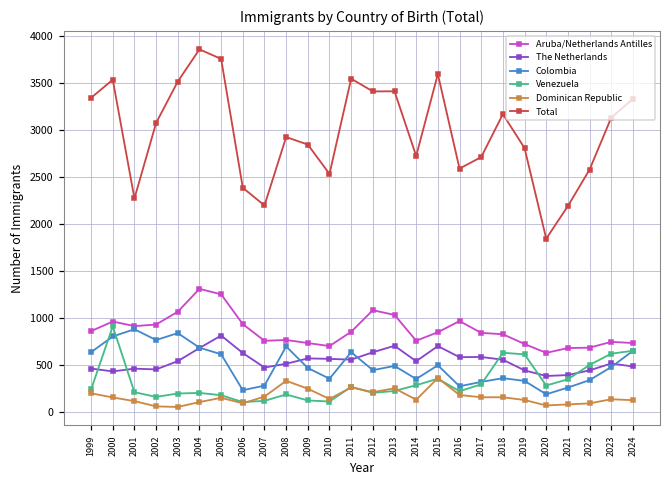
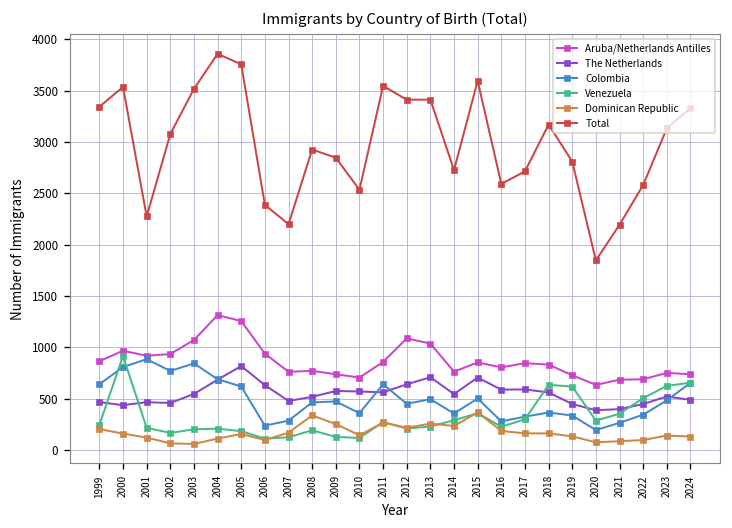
  {
    "Aruba/Netherlands Antilles": {
      "1999": 900,
      "2000": 1000,
      "2001": 900,
      "2002": 900,
      "2003": 1100,
      "2004": 1300,
      "2005": 1300,
      "2006": 900,
      "2007": 800,
      "2008": 800,
      "2009": 700,
      "2010": 700,
      "2011": 900,
      "2012": 1100,
      "2013": 1000,
      "2014": 800,
      "2015": 900,
-     "2016": 1000,
+     "2016": 800,
      "2017": 800,
      "2018": 800,
      "2019": 700,
      "2020": 600,
      "2021": 700,
      "2022": 700,
      "2023": 800,
      "2024": 700
    },
    "The Netherlands": {
      "1999": 500,
      "2000": 400,
      "2001": 500,
      "2002": 500,
      "2003": 500,
      "2005": 800,
      "2006": 600,
      "2007": 500,
      "2008": 500,
      "2009": 600,
      "2010": 600,
      "2011": 600,
      "2012": 600,
      "2013": 700,
      "2014": 500,
      "2015": 700,
      "2016": 600,
      "2017": 600,
      "2018": 600,
      "2019": 400,
      "2020": 400,
      "2021": 400,
      "2022": 400,
      "2023": 500,
      "2024": 500
    },
    "Colombia": {
      "1999": 600,
      "2000": 800,
      "2001": 900,
      "2002": 800,
      "2003": 800,
      "2005": 600,
      "2006": 200,
      "2007": 300,
-     "2008": 700,
+     "2008": 500,
      "2009": 500,
      "2010": 400,
      "2011": 600,
      "2012": 400,
      "2013": 500,
      "2014": 400,
      "2015": 500,
      "2016": 300,
      "2018": 400,
      "2019": 300,
      "2020": 200,
      "2021": 300,
      "2022": 300,
      "2023": 500
    },
    "Venezuela": {
      "1999": 200,
      "2000": 900,
      "2001": 200,
      "2002": 200,
      "2003": 200,
      "2004": 200,
      "2007": 100,
      "2008": 200,
      "2009": 100,
      "2014": 300,
      "2016": 200,
      "2018": 600,
      "2019": 600,
      "2020": 300,
      "2021": 400,
      "2022": 500,
      "2023": 600
    },
    "Dominican Republic": {
      "1999": 200,
      "2000": 200,
      "2001": 100,
      "2002": 100,
      "2003": 100,
      "2004": 100,
      "2007": 200,
      "2008": 300,
      "2009": 300,
-     "2014": 100,
+     "2014": 200,
      "2016": 200,
      "2017": 200,
      "2018": 200,
      "2019": 100,
      "2020": 100,
      "2021": 100,
      "2022": 100,
      "2023": 100,
      "2024": 100
    },
    "Total": {
      "1999": 3300,
      "2000": 3500,
      "2001": 2300,
      "2002": 3100,
      "2003": 3500,
      "2004": 3900,
      "2005": 3800,
      "2006": 2400,
      "2007": 2200,
      "2008": 2900,
      "2009": 2800,
      "2010": 2500,
      "2011": 3500,
      "2012": 3400,
      "2013": 3400,
      "2014": 2700,
      "2015": 3600,
      "2016": 2600,
      "2017": 2700,
      "2018": 3200,
      "2019": 2800,
      "2020": 1800,
      "2021": 2200,
      "2022": 2600
    }
  }
